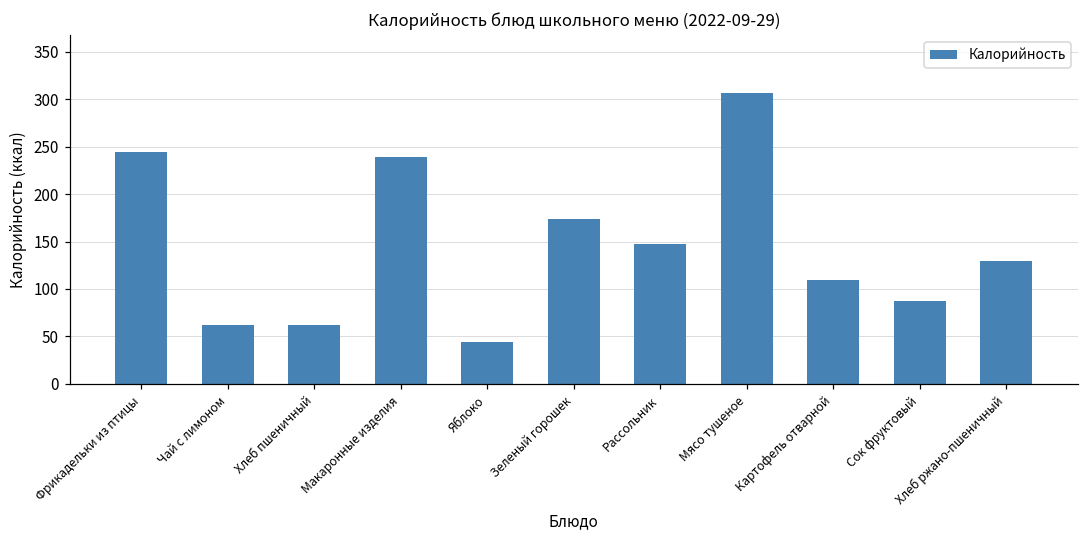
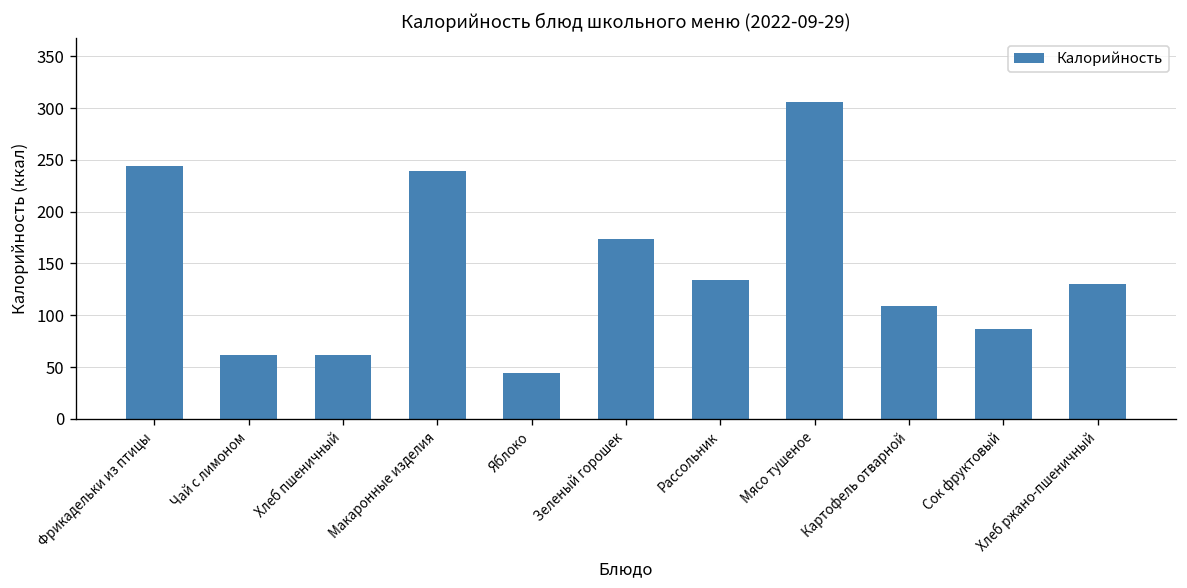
  {
    "Фрикадельки из птицы": 240,
    "Чай с лимоном": 60,
    "Хлеб пшеничный": 60,
    "Макаронные изделия": 240,
    "Яблоко": 40,
    "Зеленый горошек": 170,
-   "Рассольник": 150,
+   "Рассольник": 130,
    "Мясо тушеное": 310,
    "Картофель отварной": 110,
    "Сок фруктовый": 90,
    "Хлеб ржано-пшеничный": 130
  }
